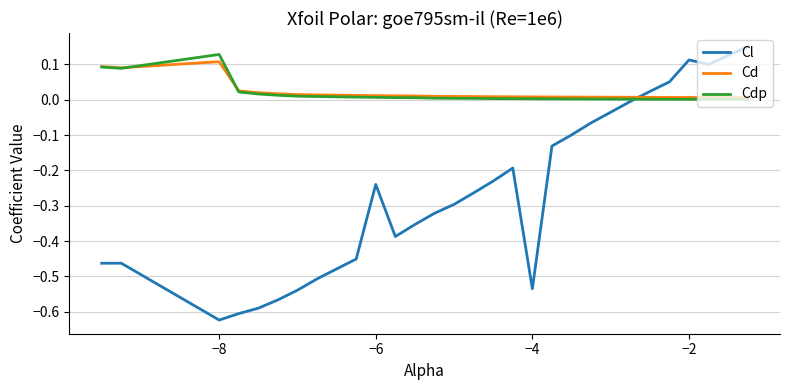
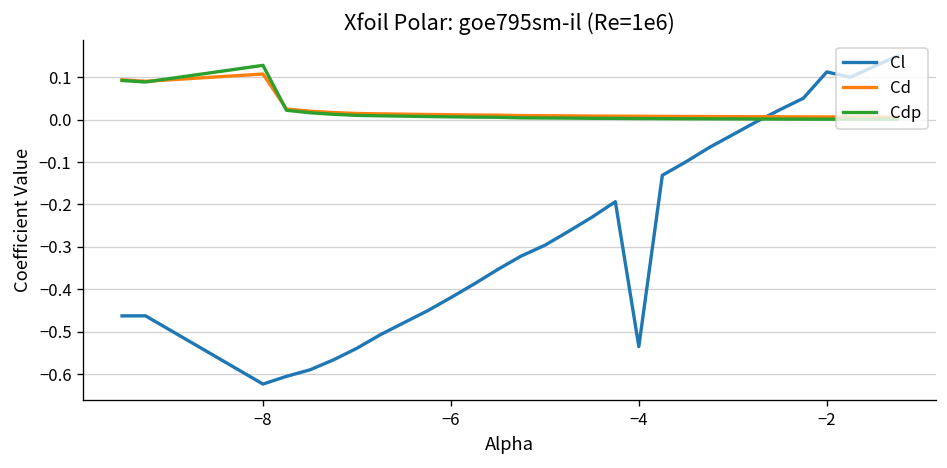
  {
    "Cl": {
      "−8": -0.62,
-     "−6": -0.24,
+     "−6": -0.42,
      "−4": -0.54,
      "−2": 0.11
    },
    "Cd": {
      "−8": 0.11
    },
    "Cdp": {
      "−8": 0.13
    }
  }
